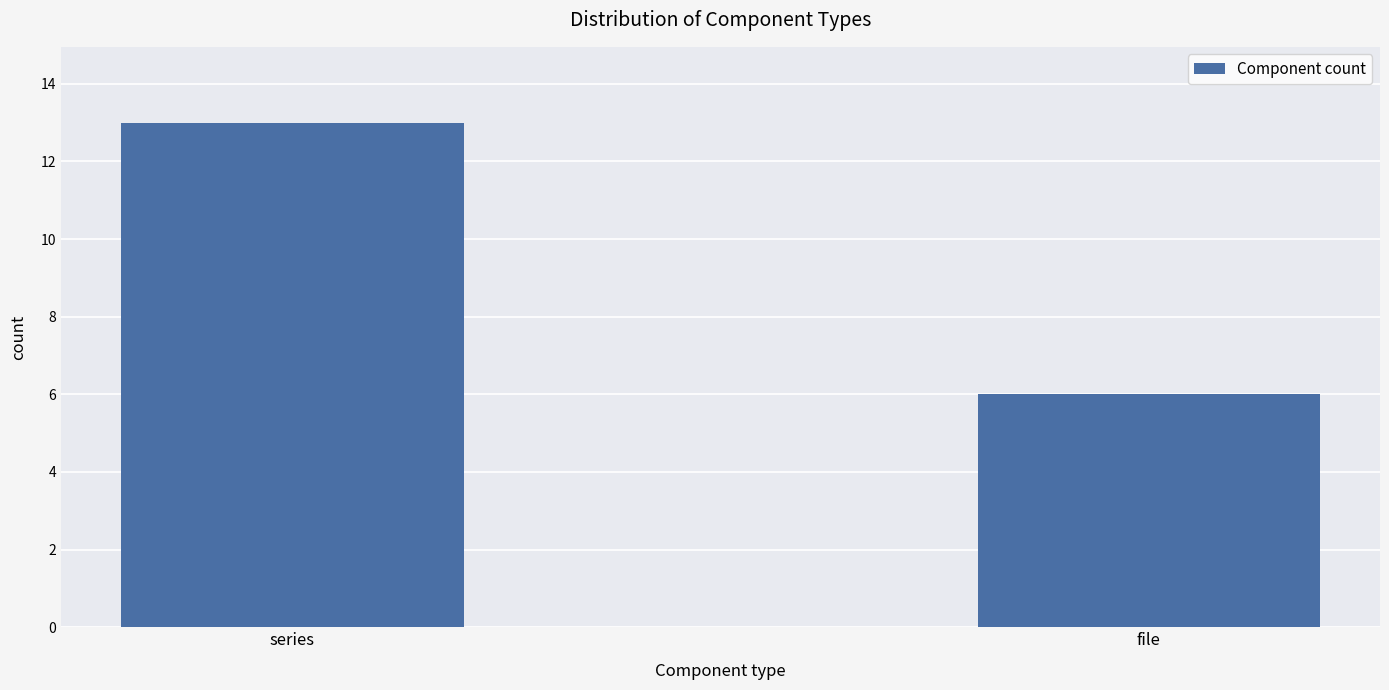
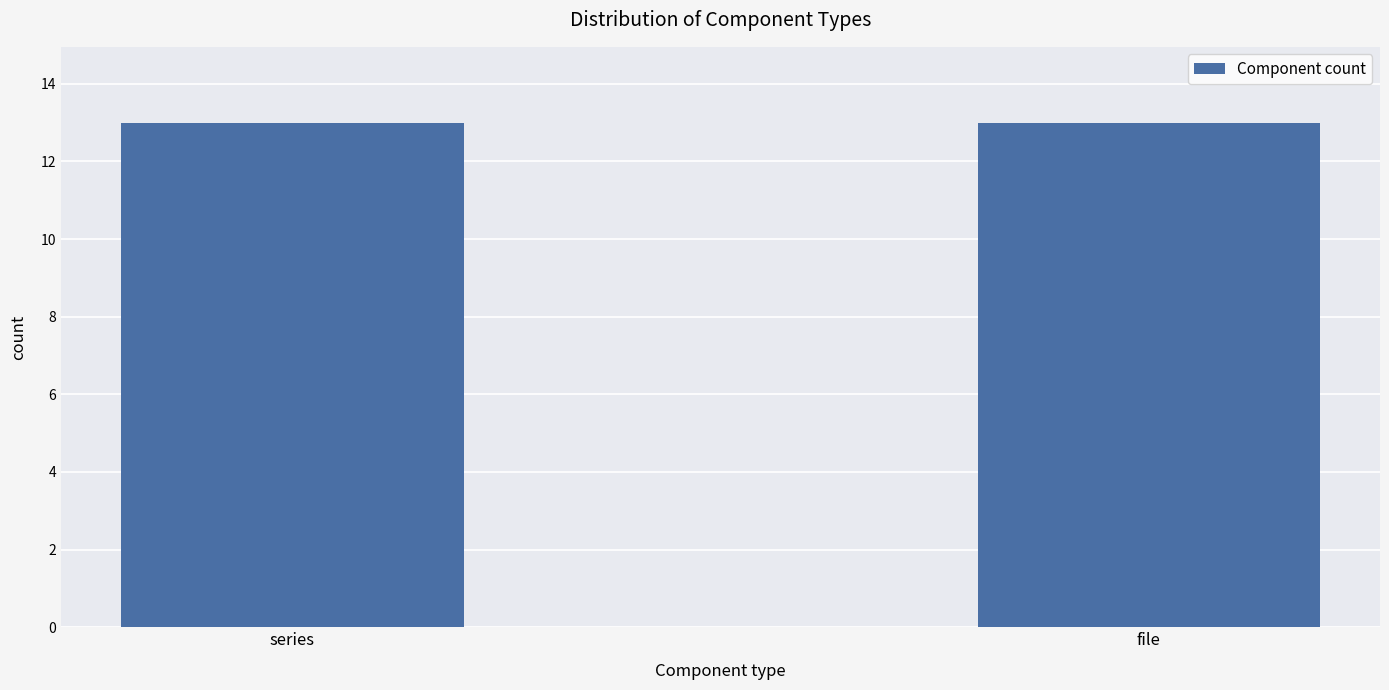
  {
    "series": 13,
-   "file": 6
+   "file": 13
  }
